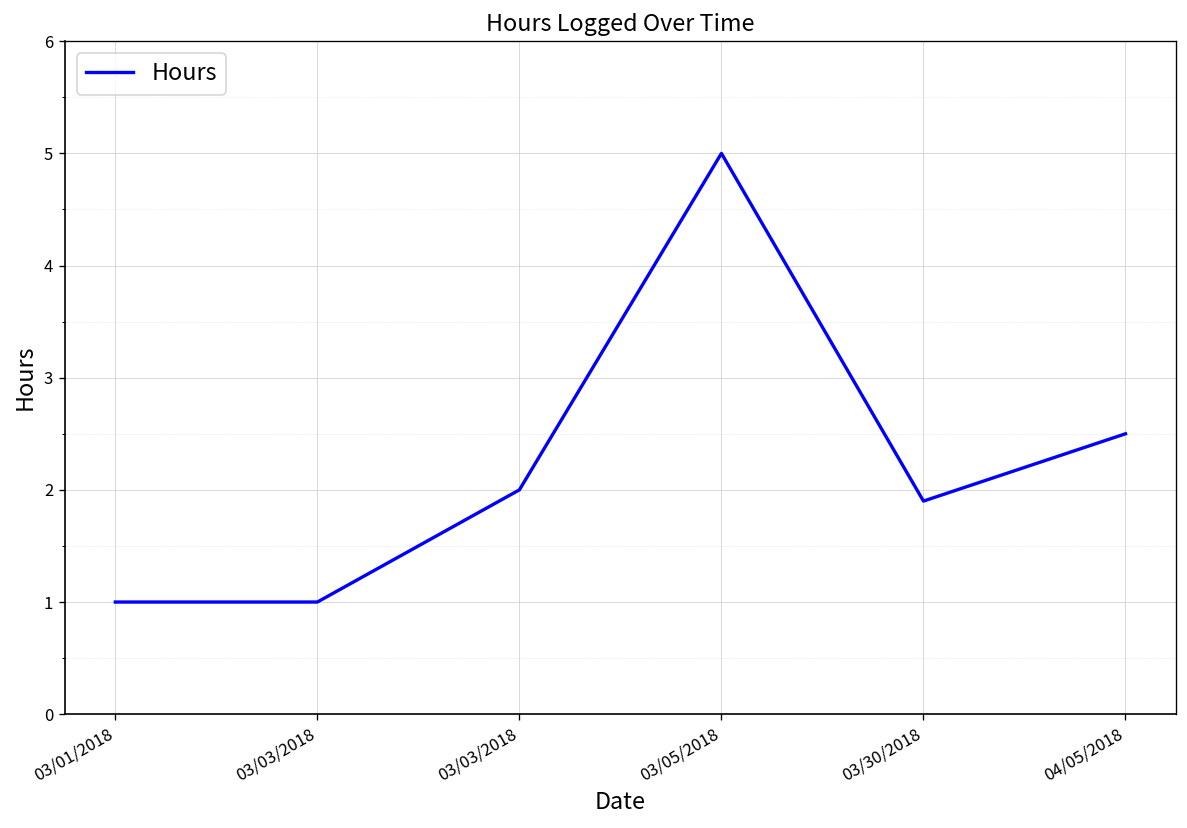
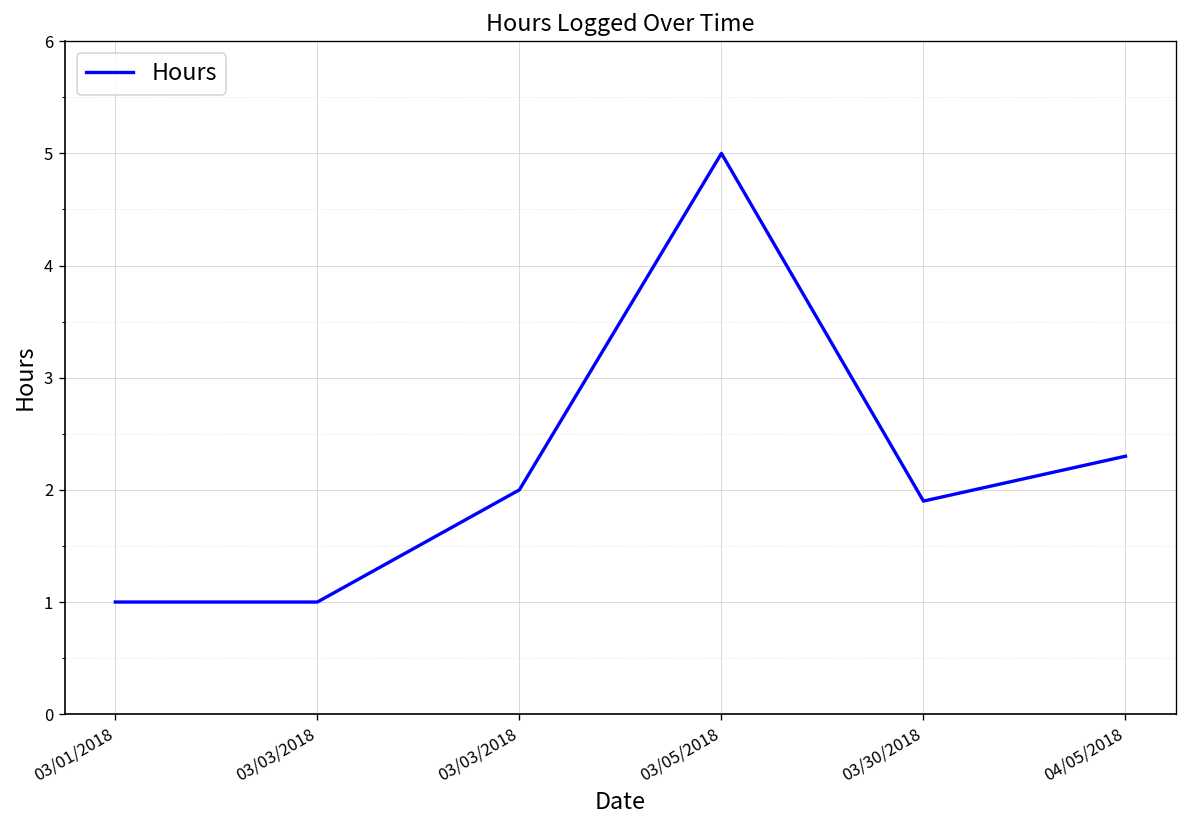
  {
    "03/01/2018": 1.0,
    "03/05/2018": 5.0,
    "03/30/2018": 1.9,
-   "04/05/2018": 2.5
+   "04/05/2018": 2.3
  }
